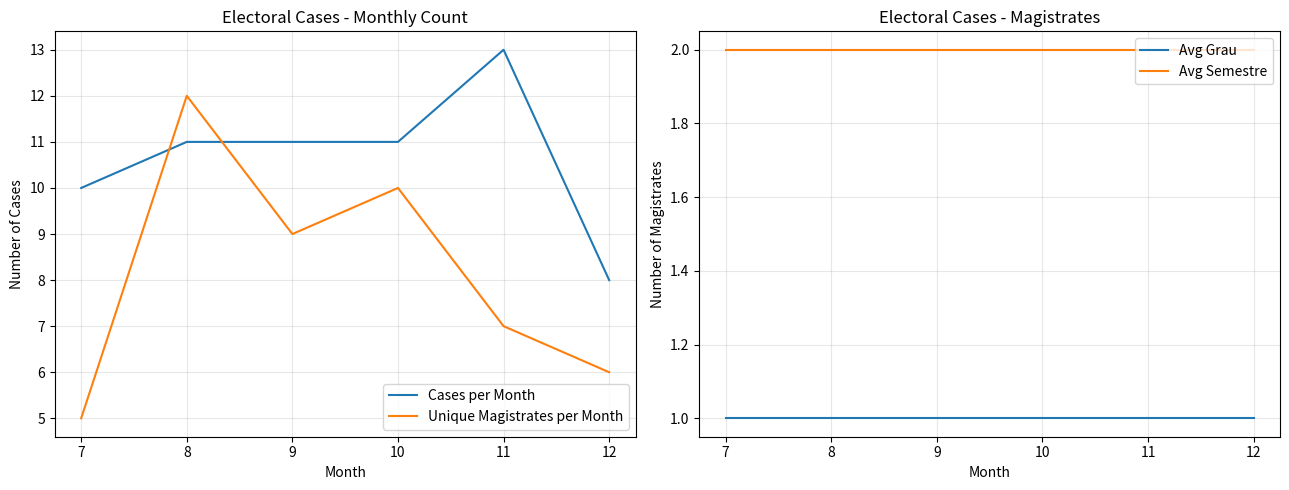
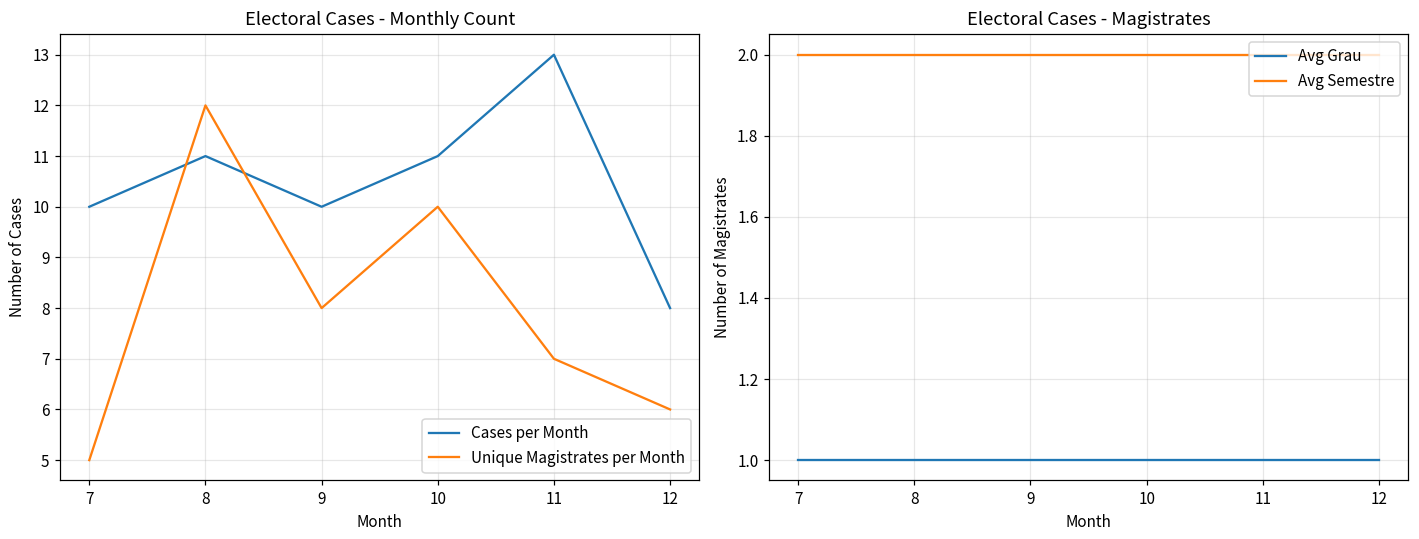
  {
    "Electoral Cases - Monthly Count": {
      "Cases per Month": {
        "7": 10,
        "8": 11,
-       "9": 11,
+       "9": 10,
        "10": 11,
        "11": 13,
        "12": 8
      },
      "Unique Magistrates per Month": {
        "7": 5,
        "8": 12,
-       "9": 9,
+       "9": 8,
        "10": 10,
        "11": 7,
        "12": 6
      }
    },
    "Electoral Cases - Magistrates": {
      "Avg Grau": {
        "7": 1.00,
        "8": 1.00,
        "9": 1.00,
        "10": 1.00,
        "11": 1.00,
        "12": 1.00
      },
      "Avg Semestre": {
        "7": 2.00,
        "8": 2.00,
        "9": 2.00,
        "10": 2.00
      }
    }
  }
